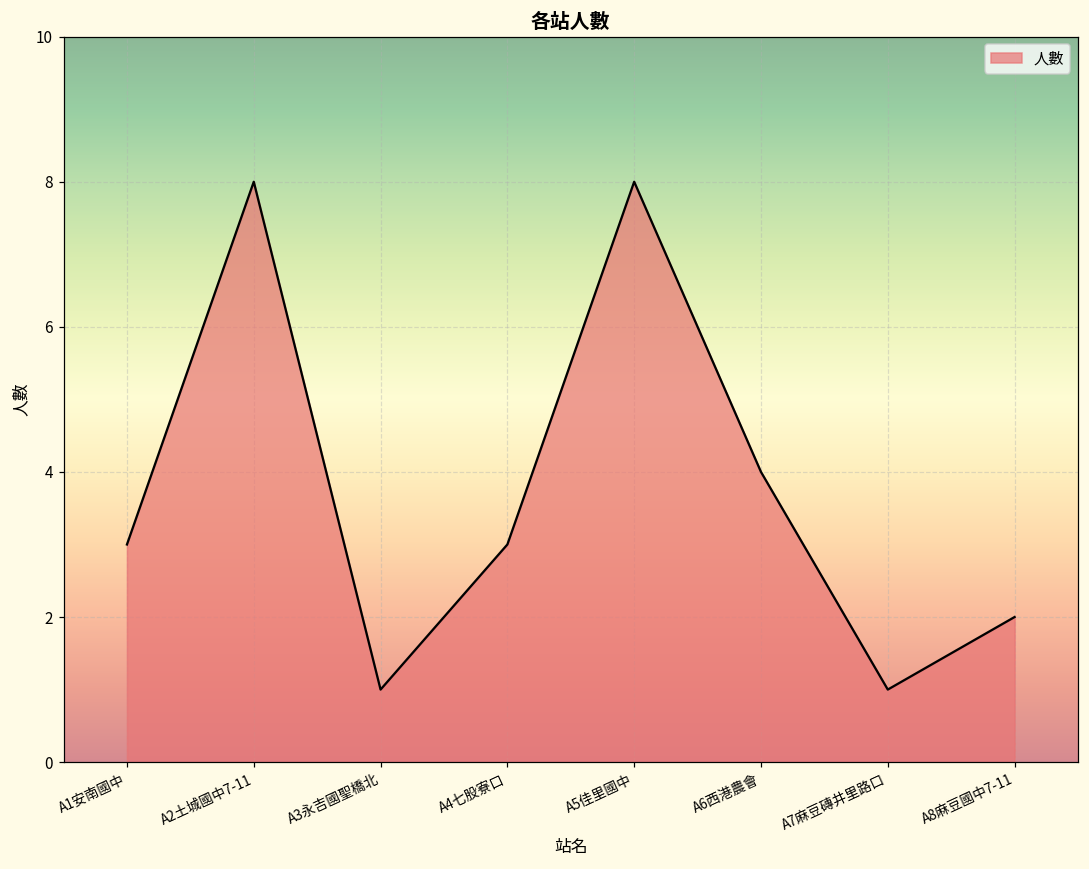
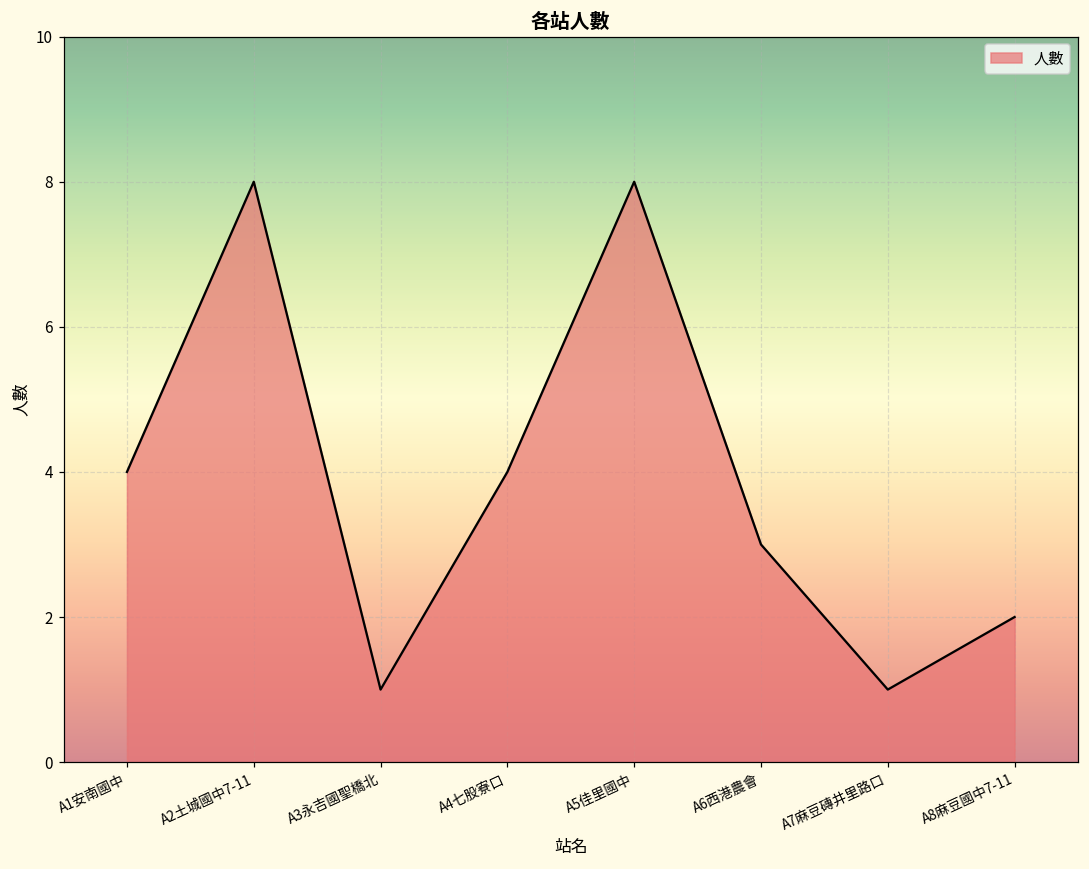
  {
-   "A1安南國中": 3,
+   "A1安南國中": 4,
    "A2土城國中7-11": 8,
    "A3永吉國聖橋北": 1,
-   "A4七股寮口": 3,
+   "A4七股寮口": 4,
    "A5佳里國中": 8,
-   "A6西港農會": 4,
+   "A6西港農會": 3,
    "A7麻豆磚井里路口": 1,
    "A8麻豆國中7-11": 2
  }
